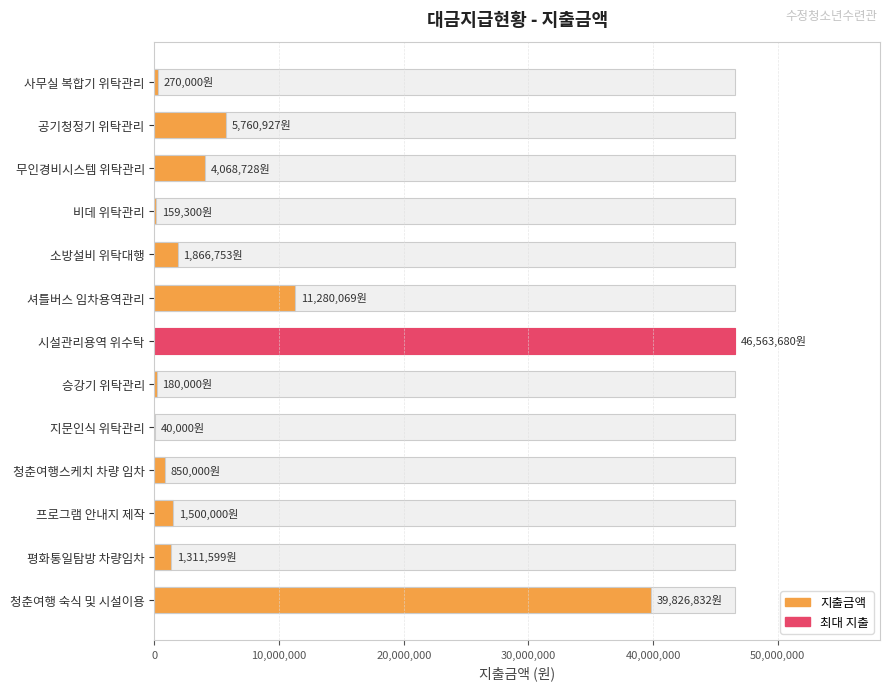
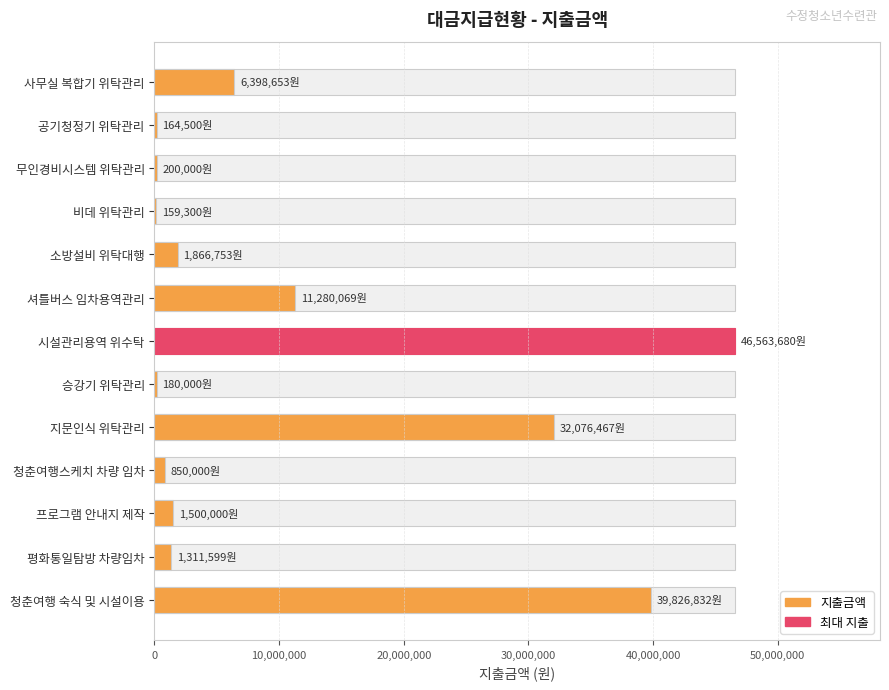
  {
    "지출금액": {
-     "사무실 복합기 위탁관리": "270,000원",
-     "공기청정기 위탁관리": "5,760,927원",
-     "무인경비시스템 위탁관리": "4,068,728원",
+     "사무실 복합기 위탁관리": "6,398,653원",
+     "공기청정기 위탁관리": "164,500원",
+     "무인경비시스템 위탁관리": "200,000원",
      "시설관리용역 위수탁": "46,563,680원",
-     "지문인식 위탁관리": "40,000원"
+     "지문인식 위탁관리": "32,076,467원"
    }
  }
